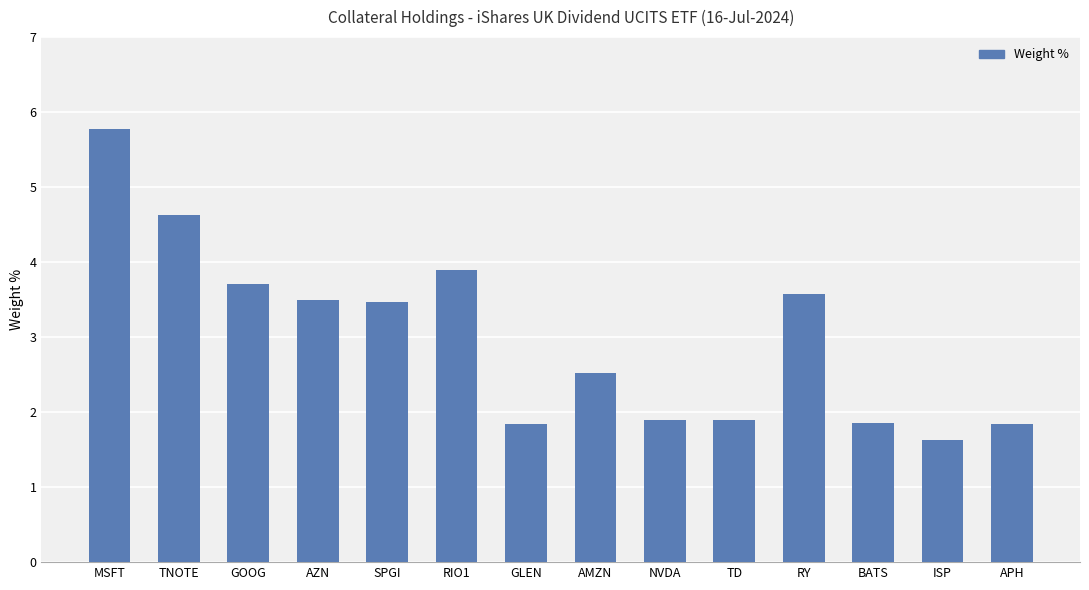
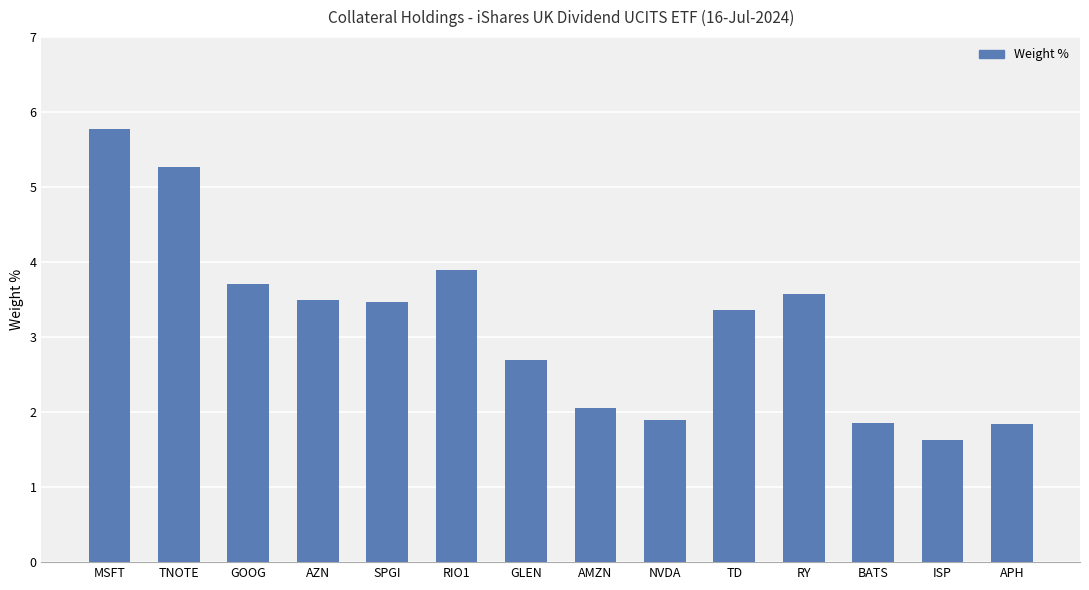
  {
    "MSFT": 5.8,
-   "TNOTE": 4.6,
+   "TNOTE": 5.3,
    "GOOG": 3.7,
    "AZN": 3.5,
    "SPGI": 3.5,
    "RIO1": 3.9,
-   "GLEN": 1.8,
-   "AMZN": 2.5,
+   "GLEN": 2.7,
+   "AMZN": 2.1,
    "NVDA": 1.9,
-   "TD": 1.9,
+   "TD": 3.4,
    "RY": 3.6,
    "BATS": 1.9,
    "ISP": 1.6,
    "APH": 1.8
  }
